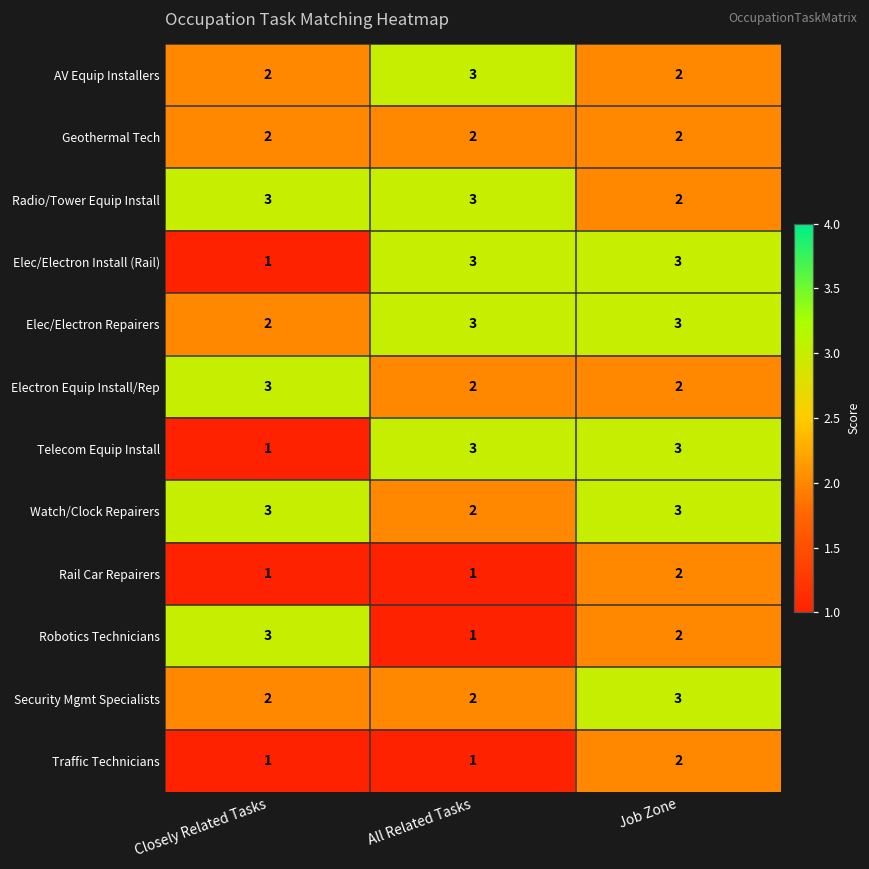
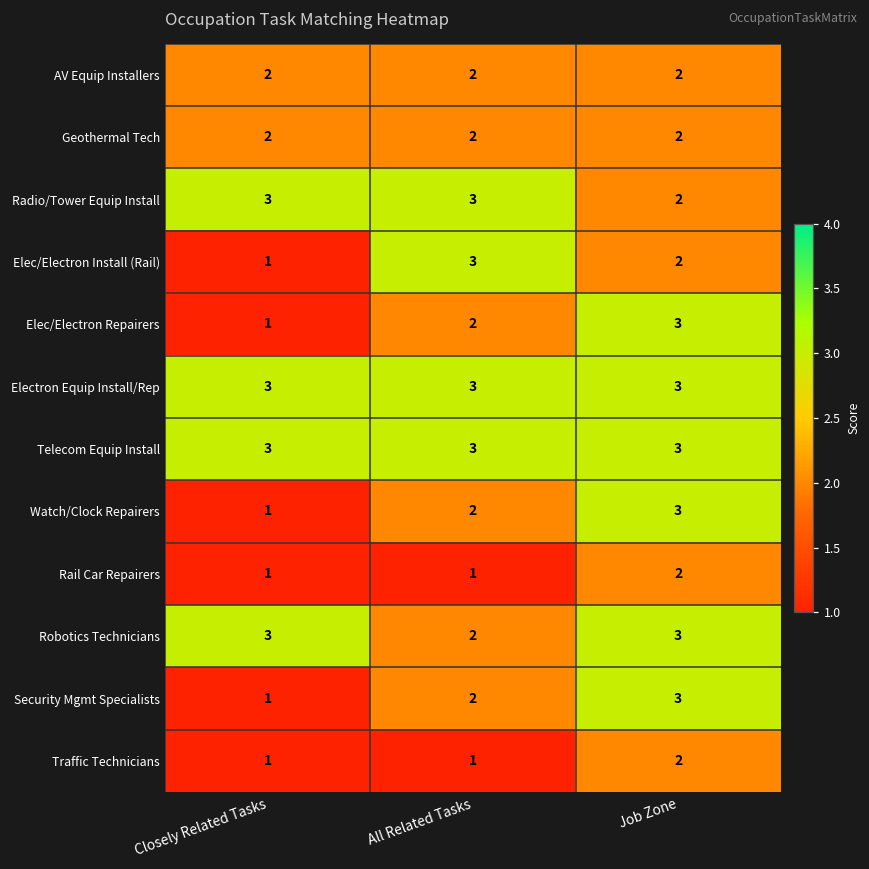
  {
    "AV Equip Installers": {
      "Closely Related Tasks": 2,
-     "All Related Tasks": 3,
+     "All Related Tasks": 2,
      "Job Zone": 2
    },
    "Geothermal Tech": {
      "Closely Related Tasks": 2,
      "All Related Tasks": 2,
      "Job Zone": 2
    },
    "Radio/Tower Equip Install": {
      "Closely Related Tasks": 3,
      "All Related Tasks": 3,
      "Job Zone": 2
    },
    "Elec/Electron Install (Rail)": {
      "Closely Related Tasks": 1,
      "All Related Tasks": 3,
-     "Job Zone": 3
+     "Job Zone": 2
    },
    "Elec/Electron Repairers": {
-     "Closely Related Tasks": 2,
-     "All Related Tasks": 3,
+     "Closely Related Tasks": 1,
+     "All Related Tasks": 2,
      "Job Zone": 3
    },
    "Electron Equip Install/Rep": {
      "Closely Related Tasks": 3,
-     "All Related Tasks": 2,
-     "Job Zone": 2
+     "All Related Tasks": 3,
+     "Job Zone": 3
    },
    "Telecom Equip Install": {
-     "Closely Related Tasks": 1,
+     "Closely Related Tasks": 3,
      "All Related Tasks": 3,
      "Job Zone": 3
    },
    "Watch/Clock Repairers": {
-     "Closely Related Tasks": 3,
+     "Closely Related Tasks": 1,
      "All Related Tasks": 2,
      "Job Zone": 3
    },
    "Rail Car Repairers": {
      "Closely Related Tasks": 1,
      "All Related Tasks": 1,
      "Job Zone": 2
    },
    "Robotics Technicians": {
      "Closely Related Tasks": 3,
-     "All Related Tasks": 1,
-     "Job Zone": 2
+     "All Related Tasks": 2,
+     "Job Zone": 3
    },
    "Security Mgmt Specialists": {
-     "Closely Related Tasks": 2,
+     "Closely Related Tasks": 1,
      "All Related Tasks": 2,
      "Job Zone": 3
    },
    "Traffic Technicians": {
      "Closely Related Tasks": 1,
      "All Related Tasks": 1,
      "Job Zone": 2
    }
  }
